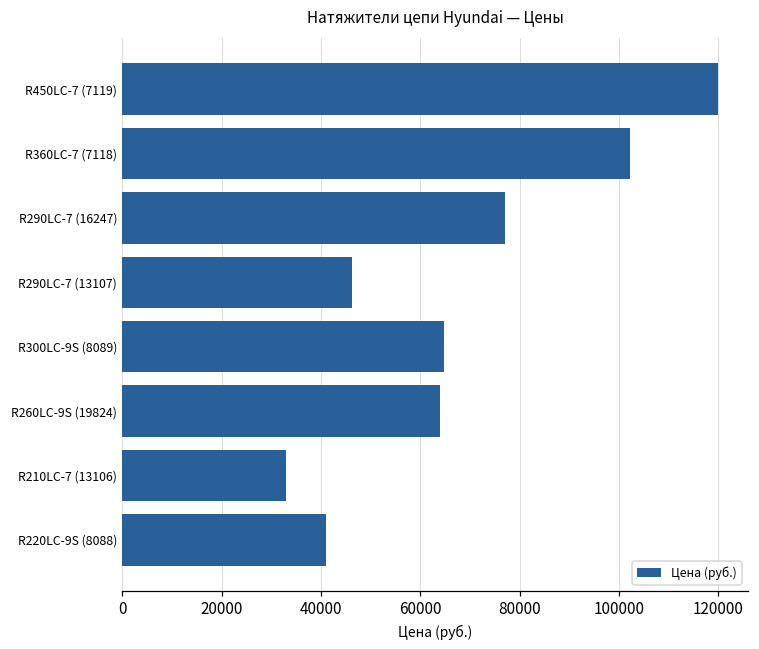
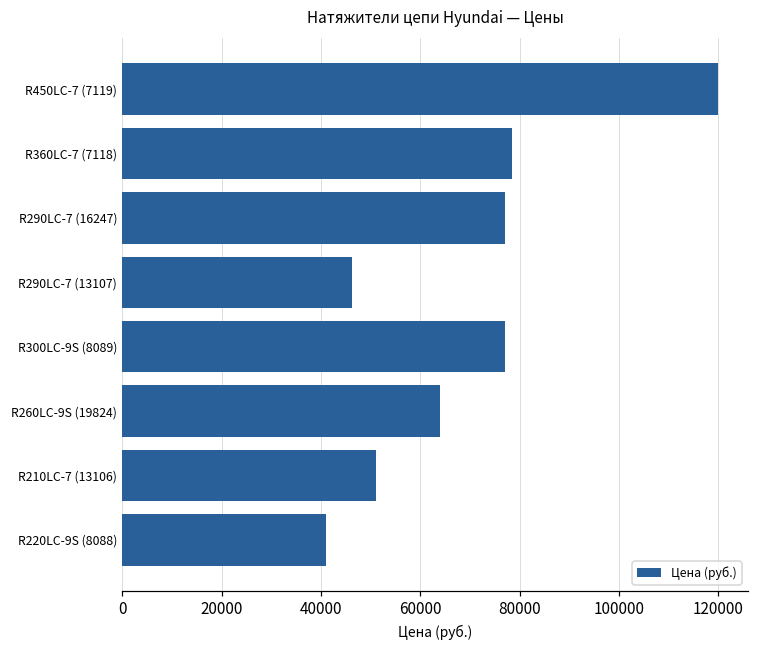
  {
    "R450LC-7 (7119)": 120000,
-   "R360LC-7 (7118)": 102000,
+   "R360LC-7 (7118)": 79000,
    "R290LC-7 (16247)": 77000,
    "R290LC-7 (13107)": 46000,
-   "R300LC-9S (8089)": 65000,
+   "R300LC-9S (8089)": 77000,
    "R260LC-9S (19824)": 64000,
-   "R210LC-7 (13106)": 33000,
+   "R210LC-7 (13106)": 51000,
    "R220LC-9S (8088)": 41000
  }
